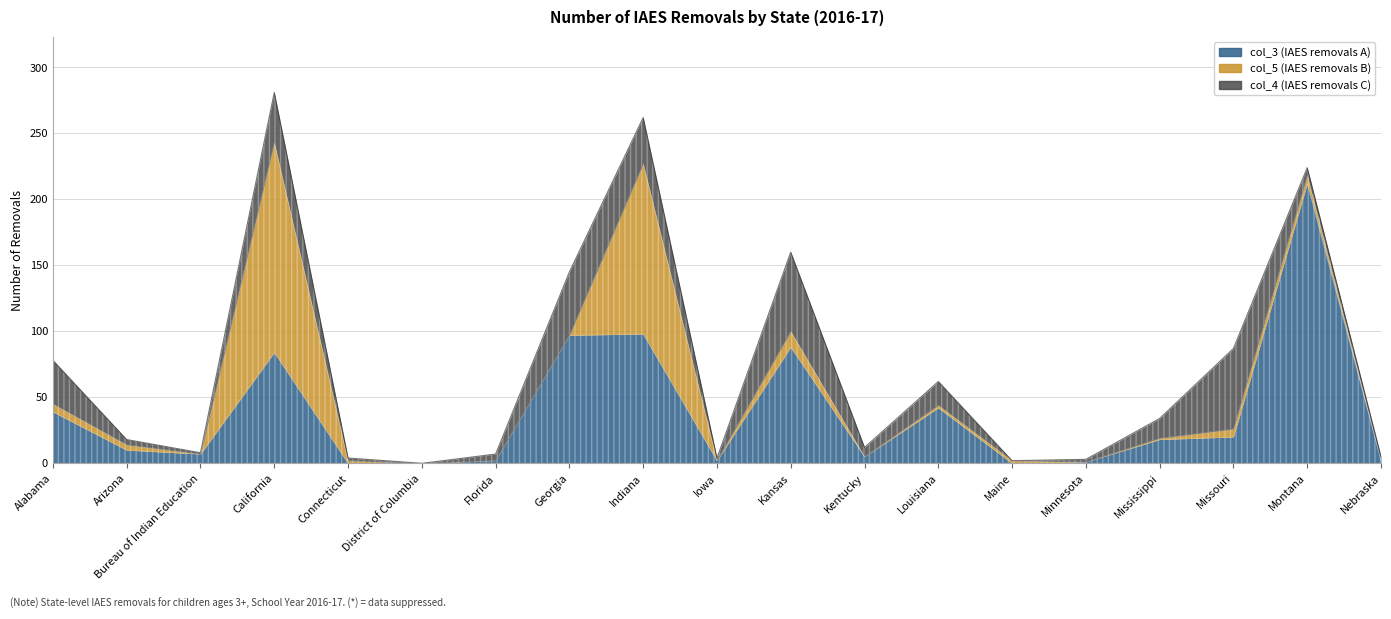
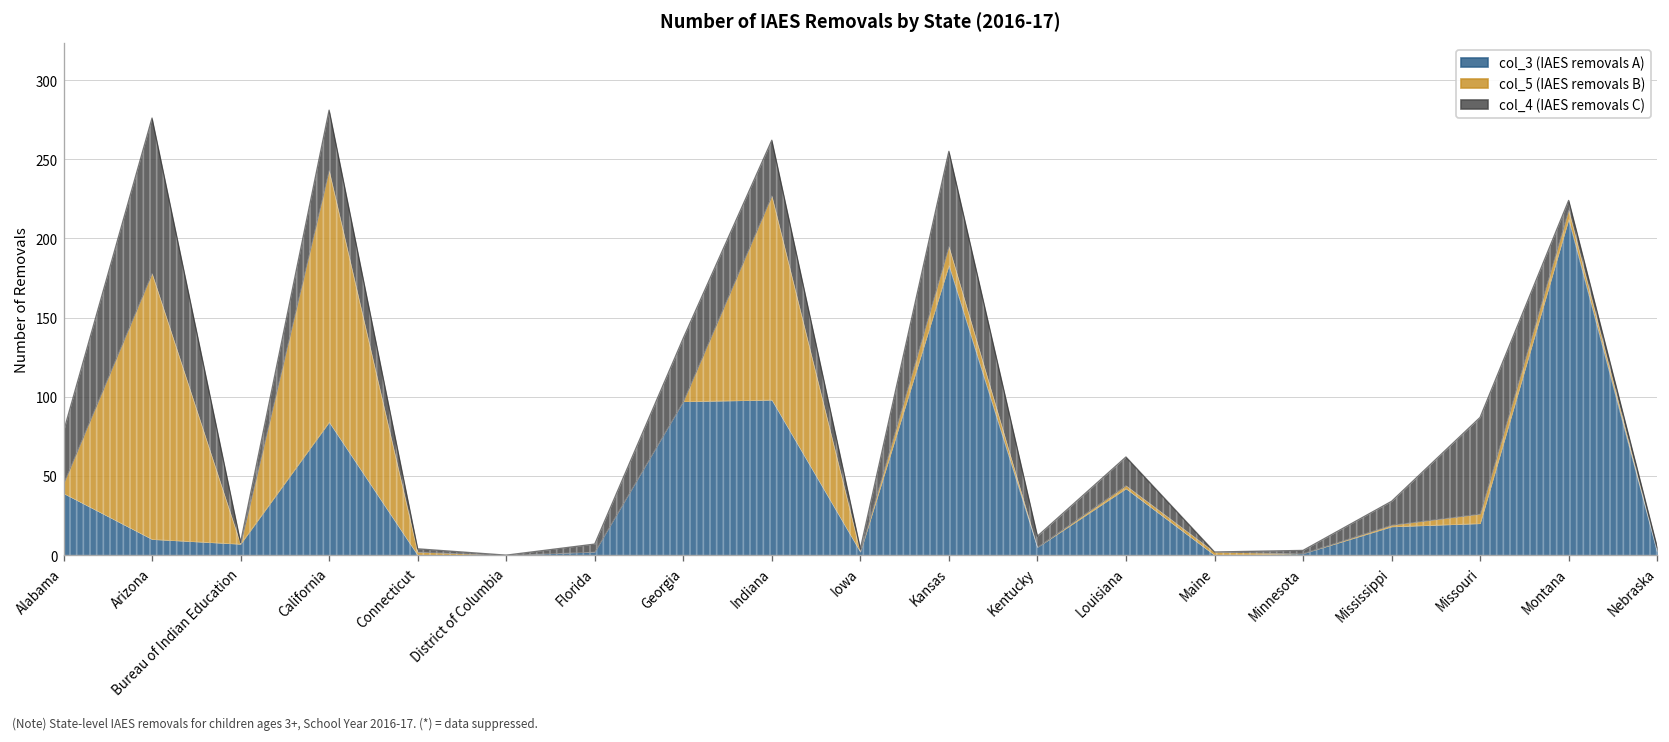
  {
    "col_3 (IAES removals A)": {
-     "Kansas": 88
+     "Kansas": 183
    },
    "col_5 (IAES removals B)": {
-     "Arizona": 4
+     "Arizona": 168
    },
    "col_4 (IAES removals C)": {
      "Alabama": 33,
-     "Arizona": 4,
+     "Arizona": 98,
      "California": 38,
      "Connecticut": 2,
      "Florida": 5,
-     "Georgia": 48,
+     "Georgia": 40,
      "Indiana": 35,
      "Iowa": 2,
      "Kansas": 60,
      "Kentucky": 7,
      "Louisiana": 18,
      "Minnesota": 2,
      "Mississippi": 15,
      "Missouri": 61,
      "Montana": 6,
      "Nebraska": 3
    }
  }
